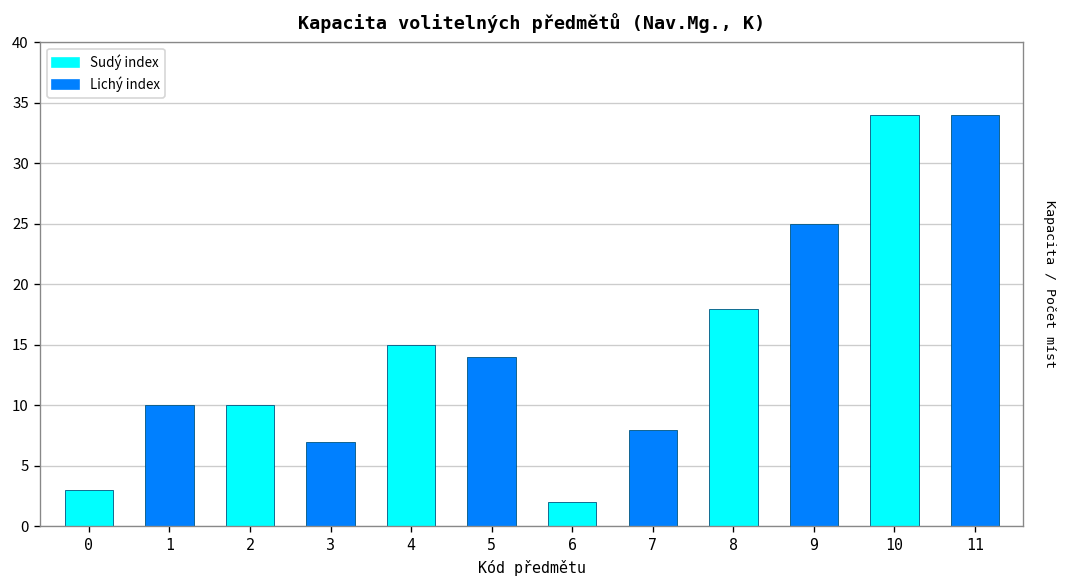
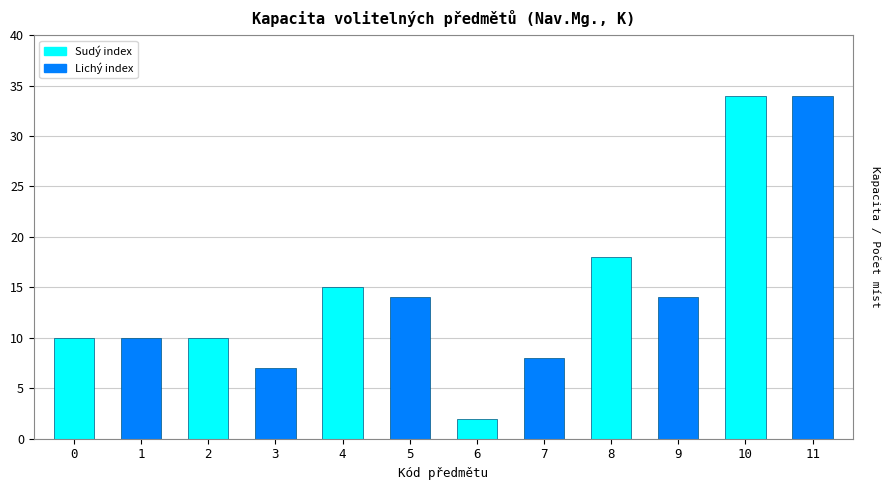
  {
-   "0": 3,
+   "0": 10,
    "1": 10,
    "2": 10,
    "3": 7,
    "4": 15,
    "5": 14,
    "6": 2,
    "7": 8,
    "8": 18,
-   "9": 25,
+   "9": 14,
    "10": 34,
    "11": 34
  }
